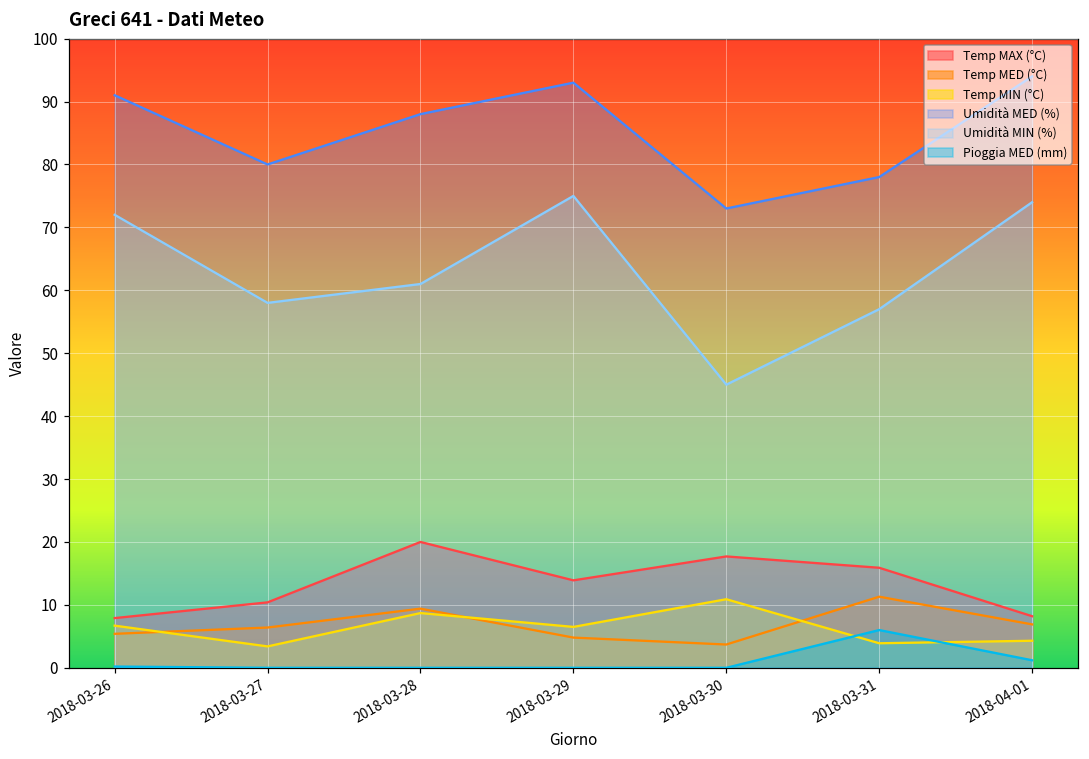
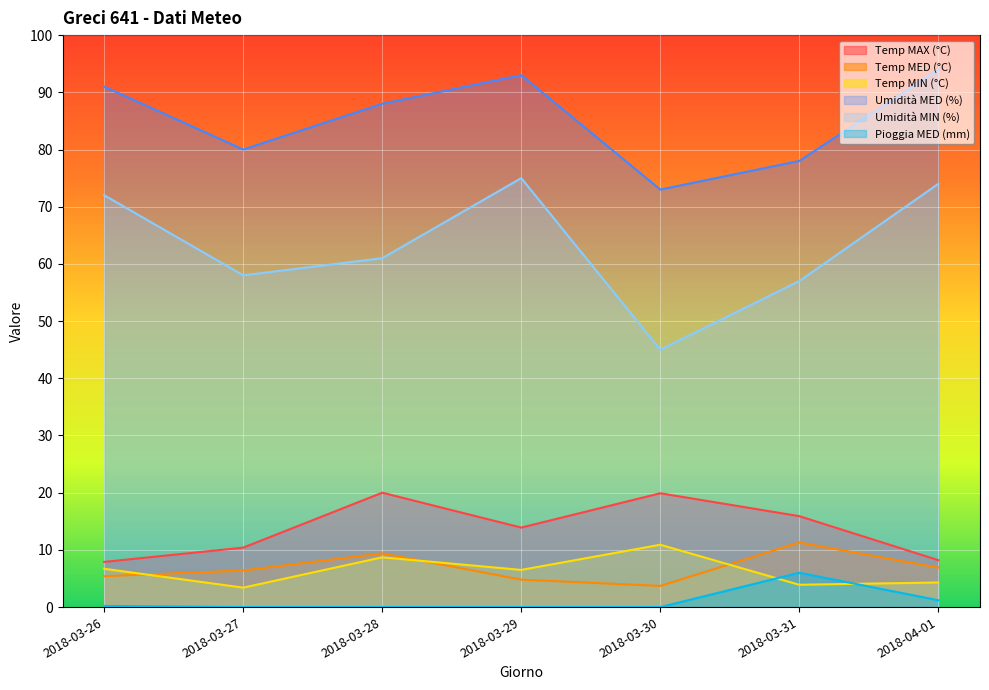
  {
    "Temp MAX (°C)": {
      "2018-03-26": 8,
      "2018-03-27": 10,
      "2018-03-28": 20,
      "2018-03-29": 14,
-     "2018-03-30": 18,
+     "2018-03-30": 20,
      "2018-03-31": 16,
      "2018-04-01": 8
    },
    "Temp MED (°C)": {
      "2018-03-26": 5,
      "2018-03-27": 6,
      "2018-03-28": 9,
      "2018-03-29": 5,
      "2018-03-30": 4,
      "2018-03-31": 11,
      "2018-04-01": 7
    },
    "Temp MIN (°C)": {
      "2018-03-26": 7,
      "2018-03-27": 3,
      "2018-03-28": 9,
      "2018-03-29": 7,
      "2018-03-30": 11,
      "2018-03-31": 4,
      "2018-04-01": 4
    },
    "Pioggia MED (mm)": {
      "2018-03-26": 0,
      "2018-03-27": 0,
      "2018-03-28": 0,
      "2018-03-29": 0,
      "2018-03-30": 0,
      "2018-03-31": 6,
      "2018-04-01": 1
    }
  }
